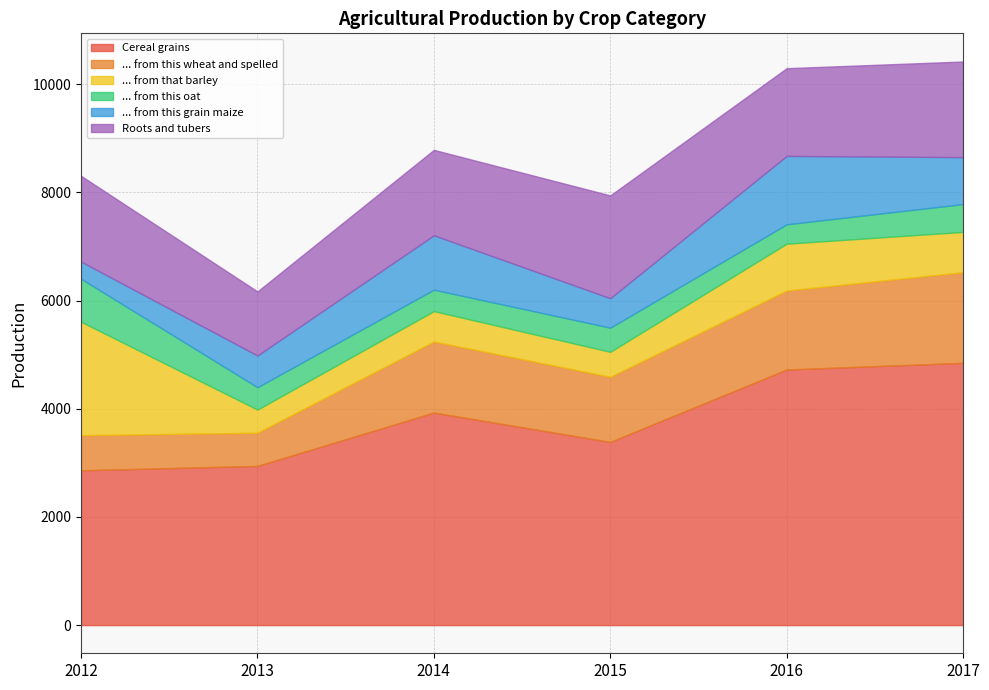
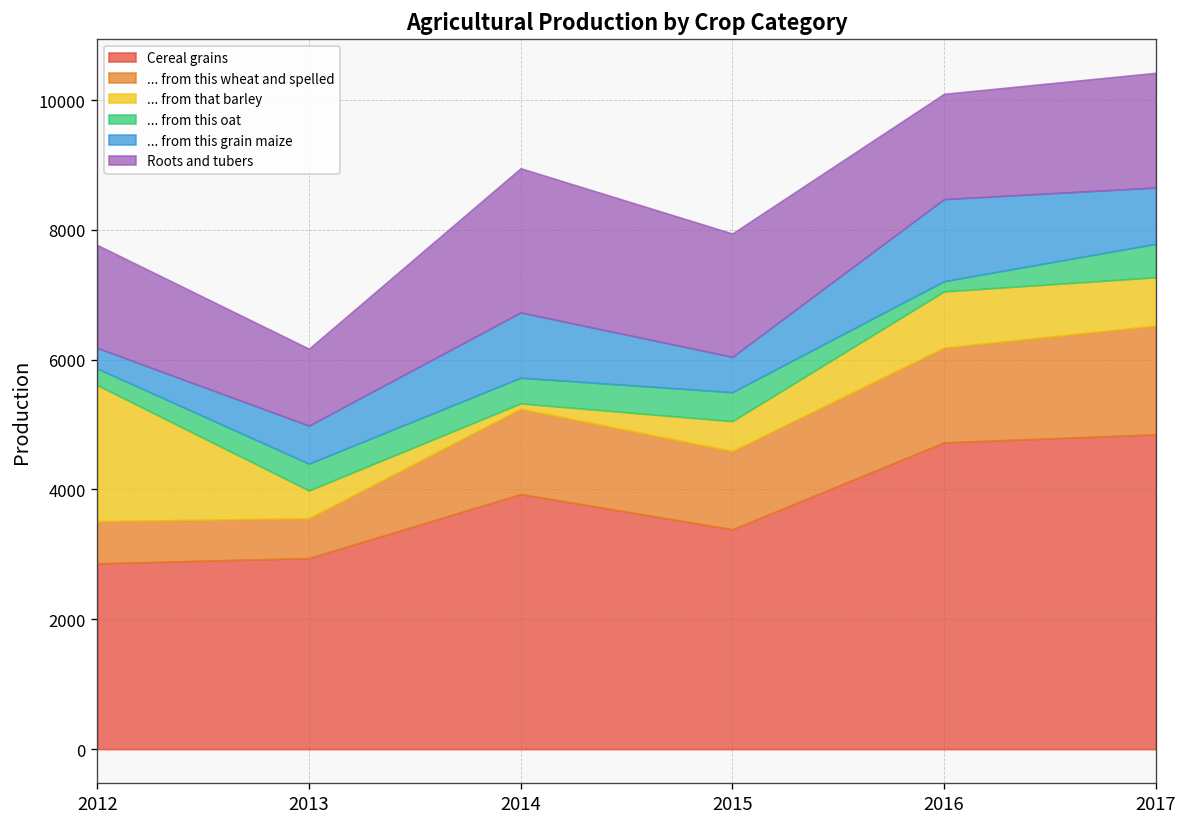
  {
    "... from that barley": {
      "2012": 2100,
      "2013": 400,
-     "2014": 600,
+     "2014": 100,
      "2015": 500,
      "2016": 900,
      "2017": 700
    },
    "... from this oat": {
-     "2012": 800,
+     "2012": 300,
      "2013": 400,
      "2014": 400,
      "2015": 400,
-     "2016": 400,
+     "2016": 200,
      "2017": 500
    },
    "... from this grain maize": {
      "2012": 300,
      "2013": 600,
      "2014": 1000,
      "2015": 500,
      "2016": 1300,
      "2017": 900
    },
    "Roots and tubers": {
      "2012": 1600,
      "2013": 1200,
-     "2014": 1600,
+     "2014": 2200,
      "2015": 1900,
      "2016": 1600,
      "2017": 1800
    }
  }
